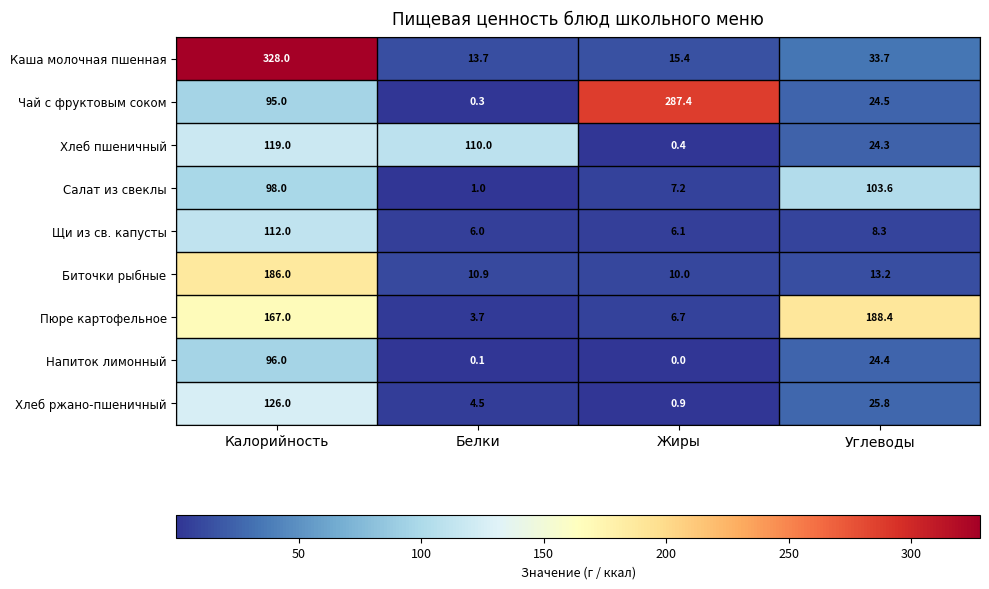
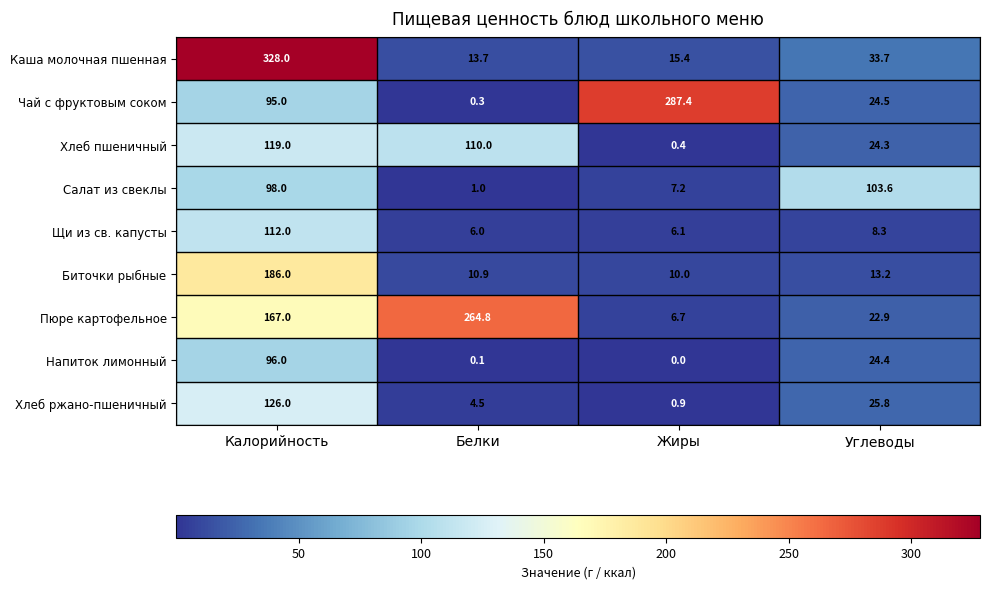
  {
    "Каша молочная пшенная": {
      "Калорийность": 328.0,
      "Белки": 13.7,
      "Жиры": 15.4,
      "Углеводы": 33.7
    },
    "Чай с фруктовым соком": {
      "Калорийность": 95.0,
      "Белки": 0.3,
      "Жиры": 287.4,
      "Углеводы": 24.5
    },
    "Хлеб пшеничный": {
      "Калорийность": 119.0,
      "Белки": 110.0,
      "Жиры": 0.4,
      "Углеводы": 24.3
    },
    "Салат из свеклы": {
      "Калорийность": 98.0,
      "Белки": 1.0,
      "Жиры": 7.2,
      "Углеводы": 103.6
    },
    "Щи из св. капусты": {
      "Калорийность": 112.0,
      "Белки": 6.0,
      "Жиры": 6.1,
      "Углеводы": 8.3
    },
    "Биточки рыбные": {
      "Калорийность": 186.0,
      "Белки": 10.9,
      "Жиры": 10.0,
      "Углеводы": 13.2
    },
    "Пюре картофельное": {
      "Калорийность": 167.0,
-     "Белки": 3.7,
+     "Белки": 264.8,
      "Жиры": 6.7,
-     "Углеводы": 188.4
+     "Углеводы": 22.9
    },
    "Напиток лимонный": {
      "Калорийность": 96.0,
      "Белки": 0.1,
      "Жиры": 0.0,
      "Углеводы": 24.4
    },
    "Хлеб ржано-пшеничный": {
      "Калорийность": 126.0,
      "Белки": 4.5,
      "Жиры": 0.9,
      "Углеводы": 25.8
    }
  }
